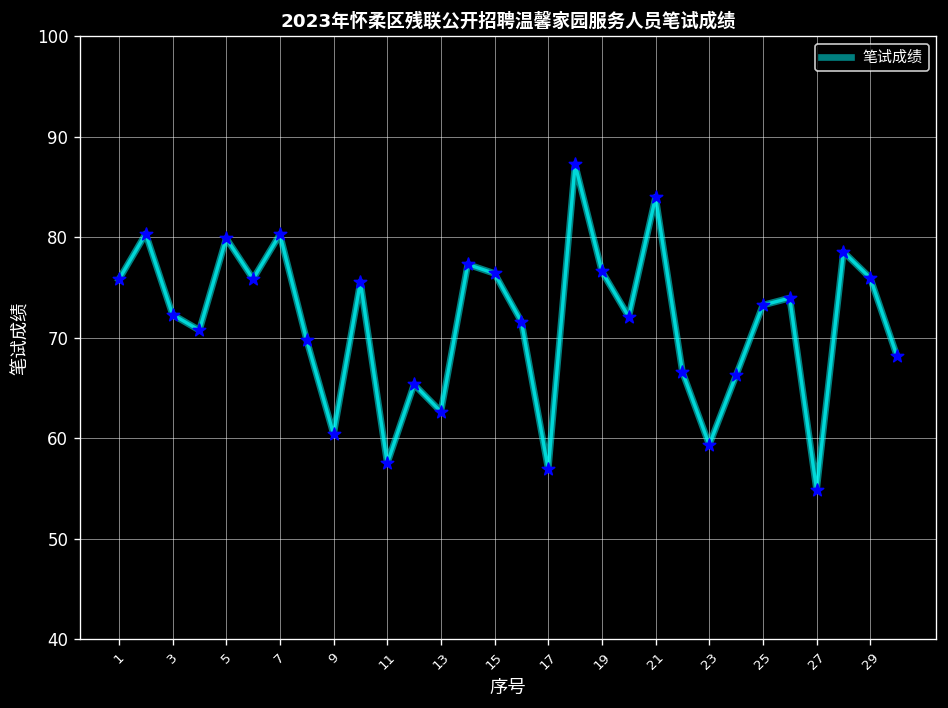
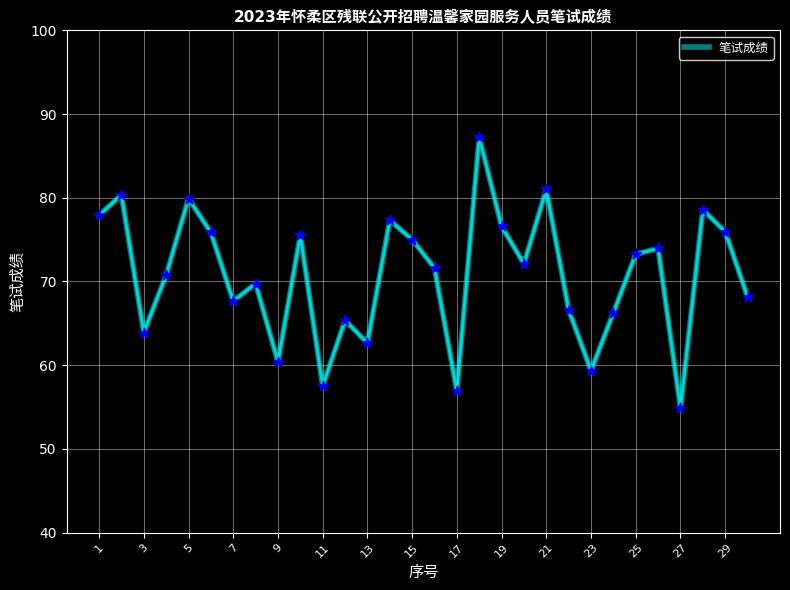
  {
-   "1": 76,
-   "3": 72,
+   "1": 78,
+   "3": 64,
    "5": 80,
-   "7": 80,
+   "7": 68,
    "9": 60,
    "11": 58,
    "13": 63,
-   "15": 76,
+   "15": 75,
    "17": 57,
    "19": 77,
-   "21": 84,
+   "21": 81,
    "23": 59,
    "25": 73,
    "27": 55,
    "29": 76
  }
